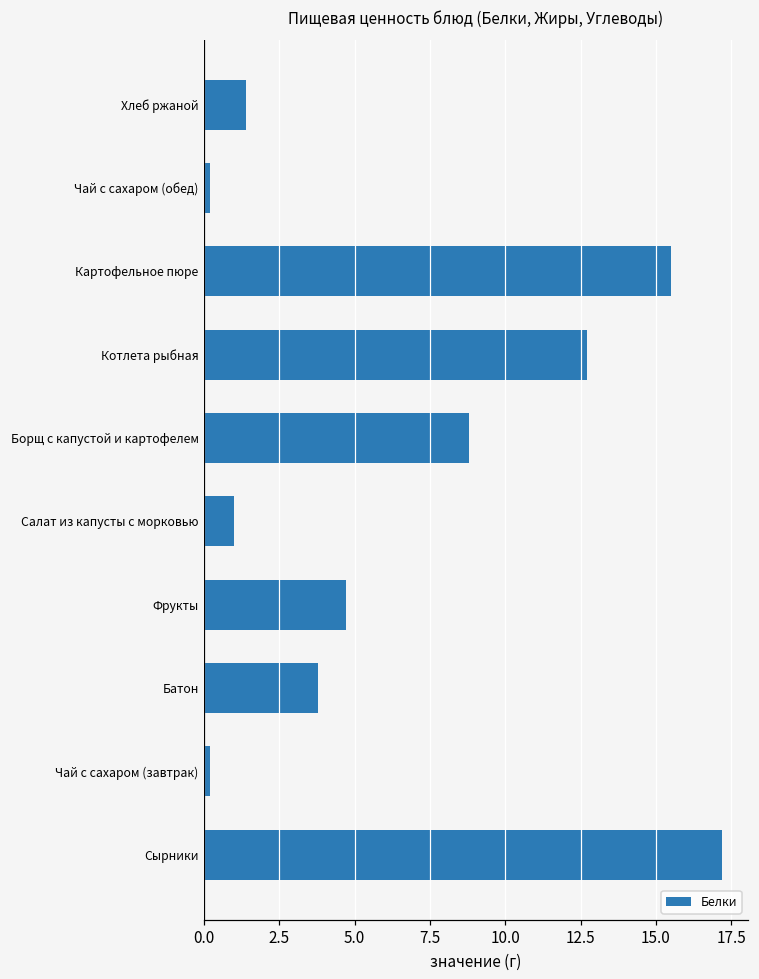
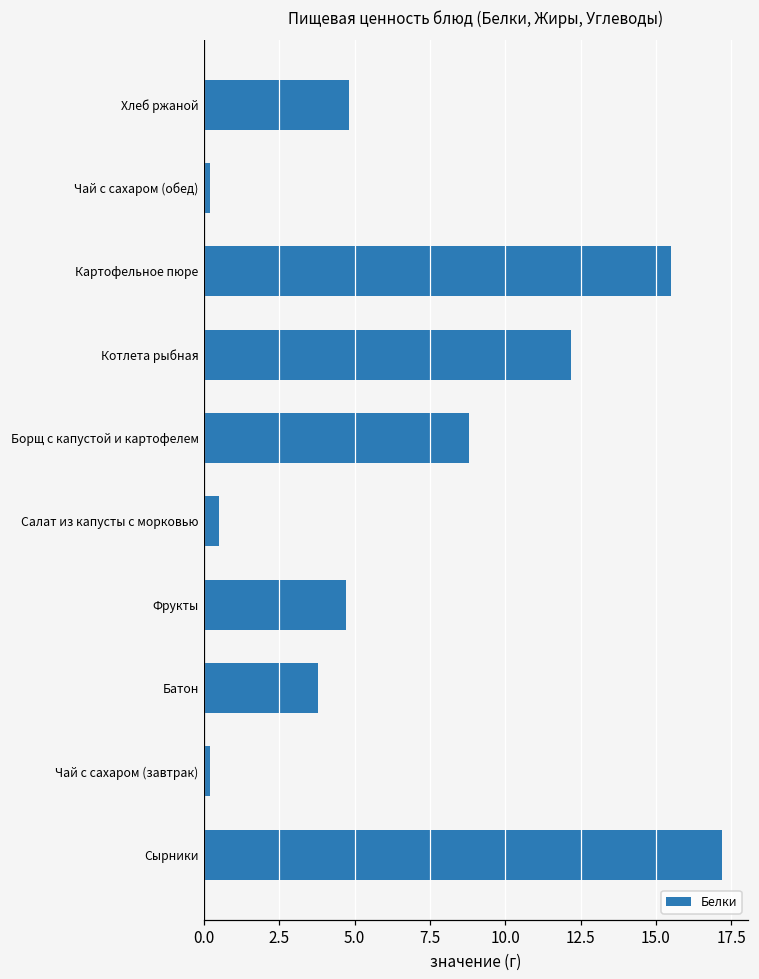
  {
-   "Хлеб ржаной": 1.4,
+   "Хлеб ржаной": 4.8,
    "Чай с сахаром (обед)": 0.2,
    "Картофельное пюре": 15.5,
-   "Котлета рыбная": 12.7,
+   "Котлета рыбная": 12.2,
    "Борщ с капустой и картофелем": 8.8,
-   "Салат из капусты с морковью": 1.0,
+   "Салат из капусты с морковью": 0.5,
    "Фрукты": 4.7,
    "Батон": 3.8,
    "Чай с сахаром (завтрак)": 0.2,
    "Сырники": 17.2
  }
